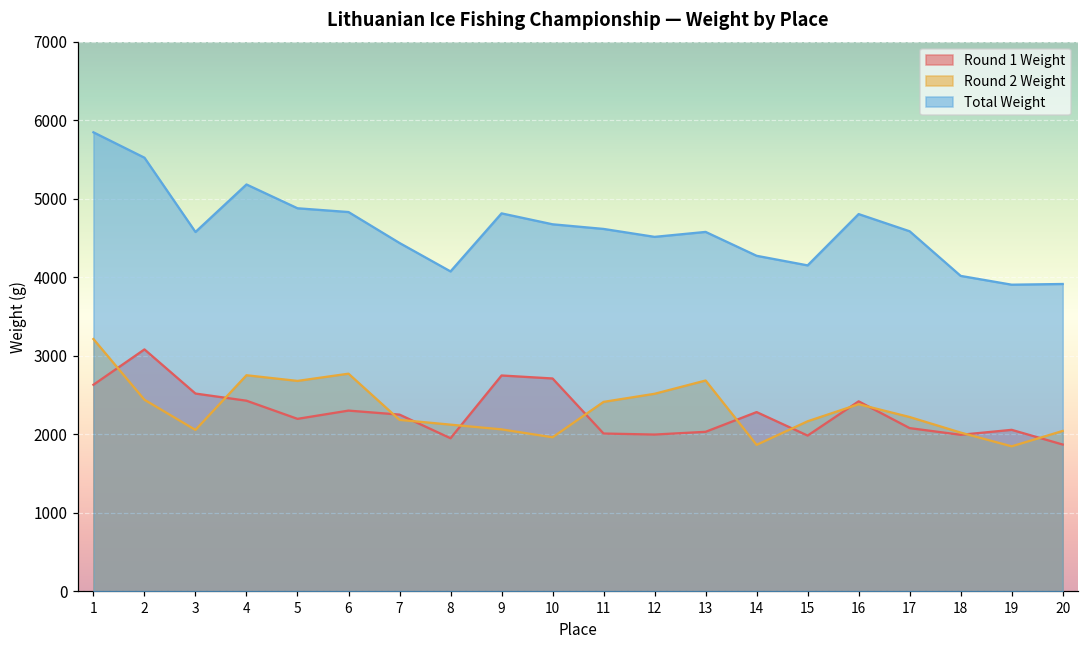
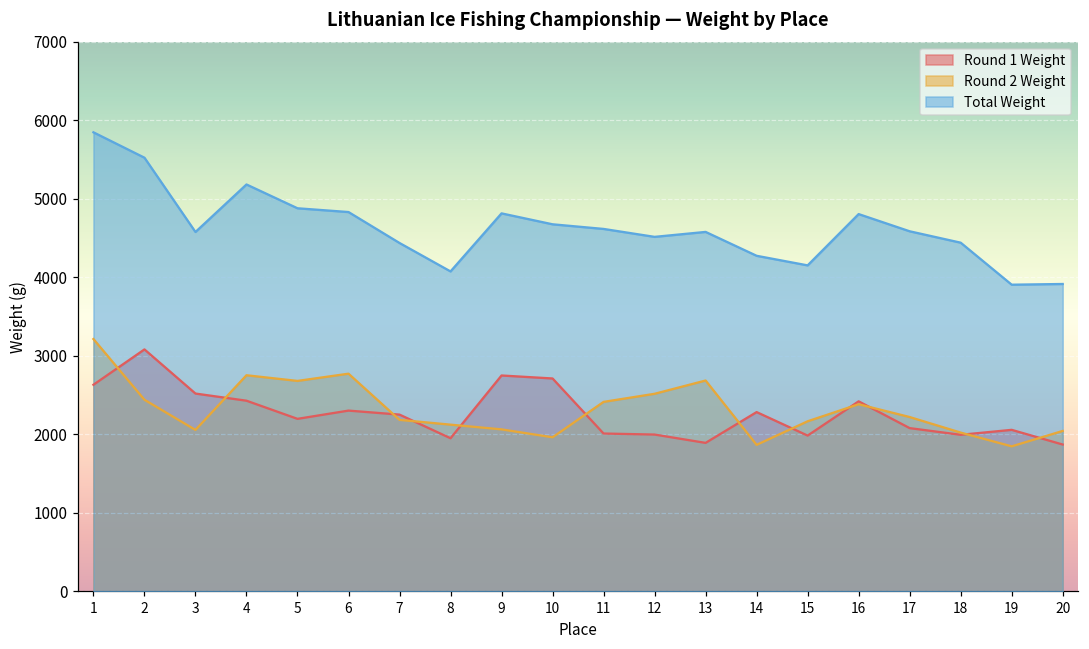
  {
    "Round 1 Weight": {
      "1": 2600,
      "2": 3100,
      "3": 2500,
      "4": 2400,
      "5": 2200,
      "6": 2300,
      "7": 2300,
      "8": 2000,
      "9": 2800,
      "10": 2700,
      "11": 2000,
      "12": 2000,
-     "13": 2000,
+     "13": 1900,
      "14": 2300,
      "15": 2000,
      "16": 2400,
      "17": 2100,
      "19": 2100,
      "20": 1900
    },
    "Round 2 Weight": {
      "1": 3200,
      "2": 2400,
      "3": 2100,
      "4": 2800,
      "5": 2700,
      "6": 2800,
      "7": 2200,
      "8": 2100,
      "9": 2100,
      "10": 2000,
      "11": 2400,
      "12": 2500,
      "13": 2700,
      "14": 1900,
      "15": 2200,
      "16": 2400,
      "17": 2200,
      "19": 1800,
      "20": 2000
    },
    "Total Weight": {
      "1": 5800,
      "2": 5500,
      "3": 4600,
      "4": 5200,
      "5": 4900,
      "6": 4800,
      "7": 4400,
      "8": 4100,
      "9": 4800,
      "10": 4700,
      "11": 4600,
      "12": 4500,
      "13": 4600,
      "14": 4300,
      "15": 4200,
      "16": 4800,
      "17": 4600,
-     "18": 4000,
+     "18": 4400,
      "19": 3900,
      "20": 3900
    }
  }
